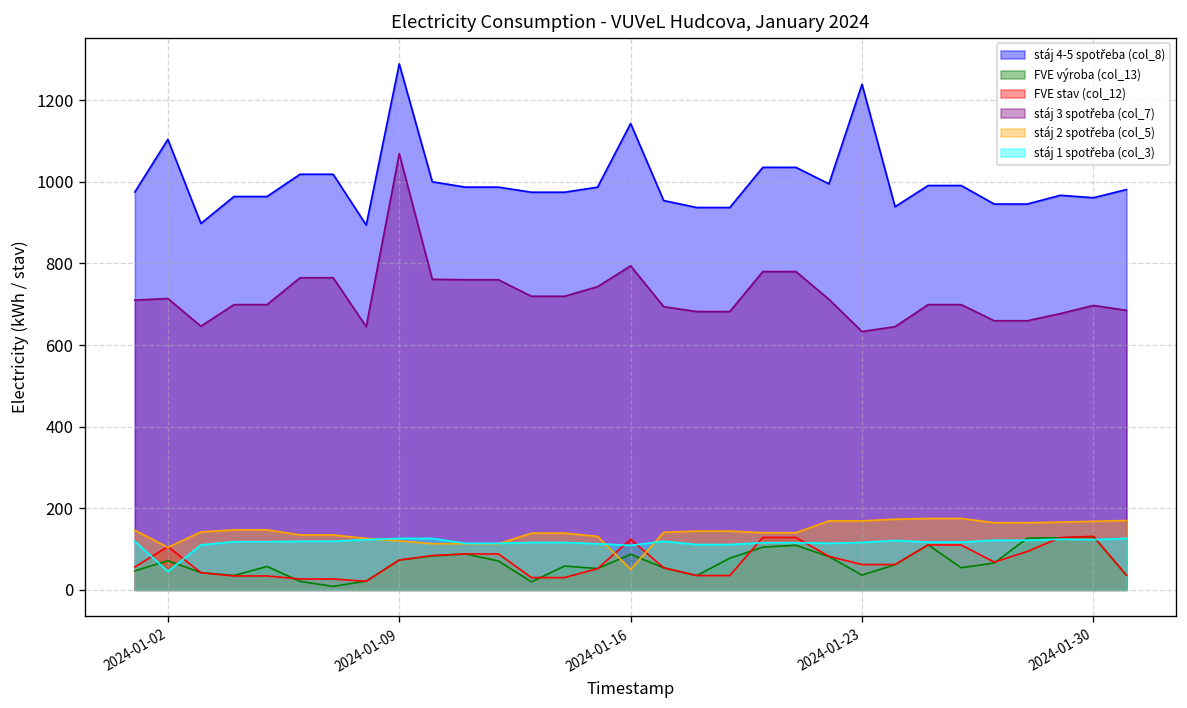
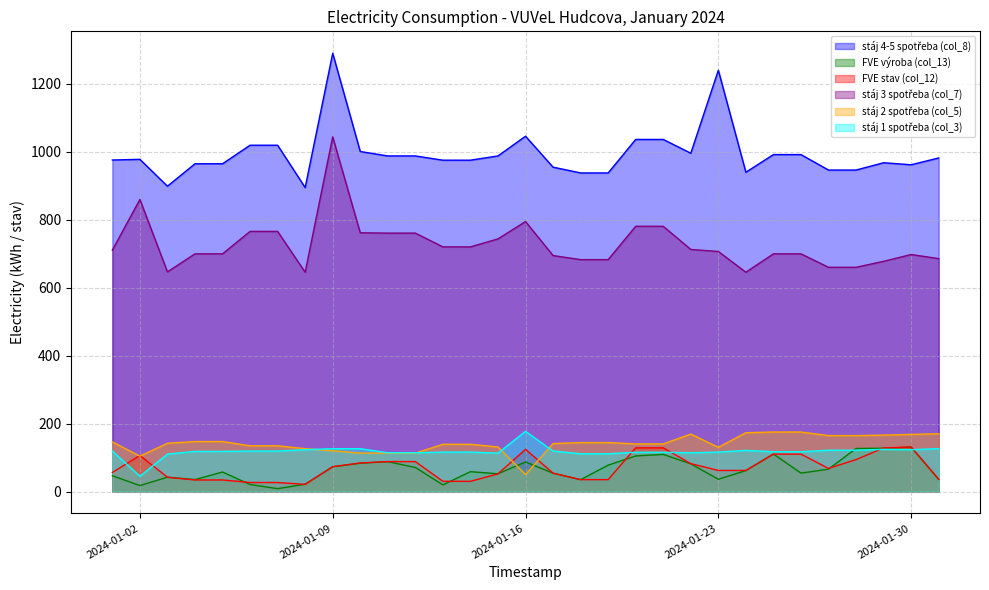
  {
    "stáj 4-5 spotřeba (col_8)": {
-     "2024-01-02": 1100,
+     "2024-01-02": 980,
      "2024-01-09": 1290,
-     "2024-01-16": 1140,
+     "2024-01-16": 1050,
      "2024-01-23": 1240,
      "2024-01-30": 960
    },
    "FVE výroba (col_13)": {
-     "2024-01-02": 70,
+     "2024-01-02": 20,
      "2024-01-16": 90,
      "2024-01-23": 40
    },
    "FVE stav (col_12)": {
      "2024-01-16": 120,
      "2024-01-23": 60
    },
    "stáj 3 spotřeba (col_7)": {
-     "2024-01-02": 710,
-     "2024-01-09": 1070,
+     "2024-01-02": 860,
+     "2024-01-09": 1040,
      "2024-01-16": 790,
-     "2024-01-23": 630,
+     "2024-01-23": 710,
      "2024-01-30": 700
    },
    "stáj 2 spotřeba (col_5)": {
      "2024-01-16": 50,
-     "2024-01-23": 170,
+     "2024-01-23": 130,
      "2024-01-30": 170
    },
    "stáj 1 spotřeba (col_3)": {
      "2024-01-02": 50,
-     "2024-01-16": 110,
+     "2024-01-16": 180,
      "2024-01-23": 120,
      "2024-01-30": 120
    }
  }
